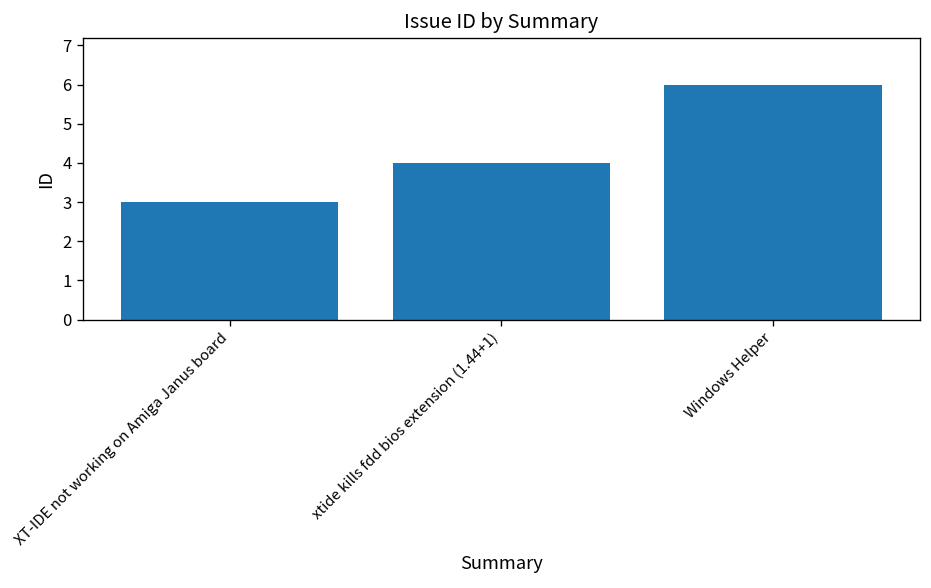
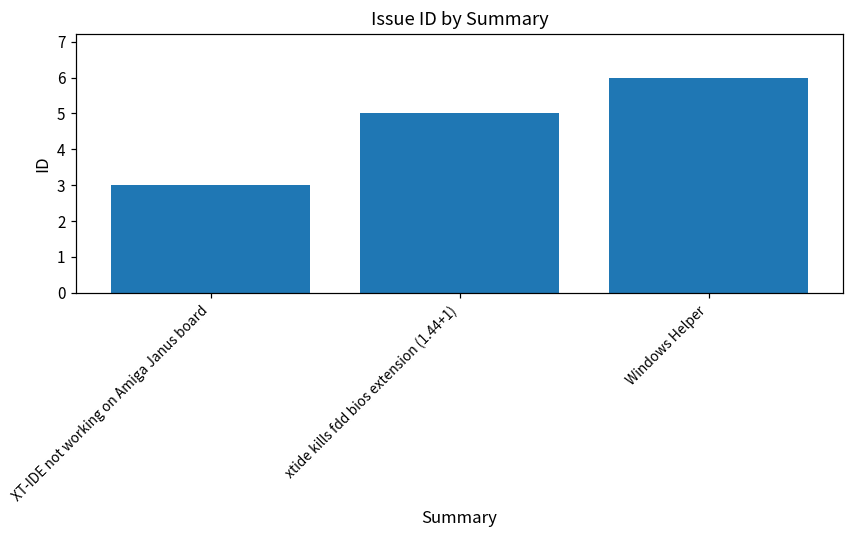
  {
    "XT-IDE not working on Amiga Janus board": 3,
-   "xtide kills fdd bios extension (1.44+1)": 4,
+   "xtide kills fdd bios extension (1.44+1)": 5,
    "Windows Helper": 6
  }
